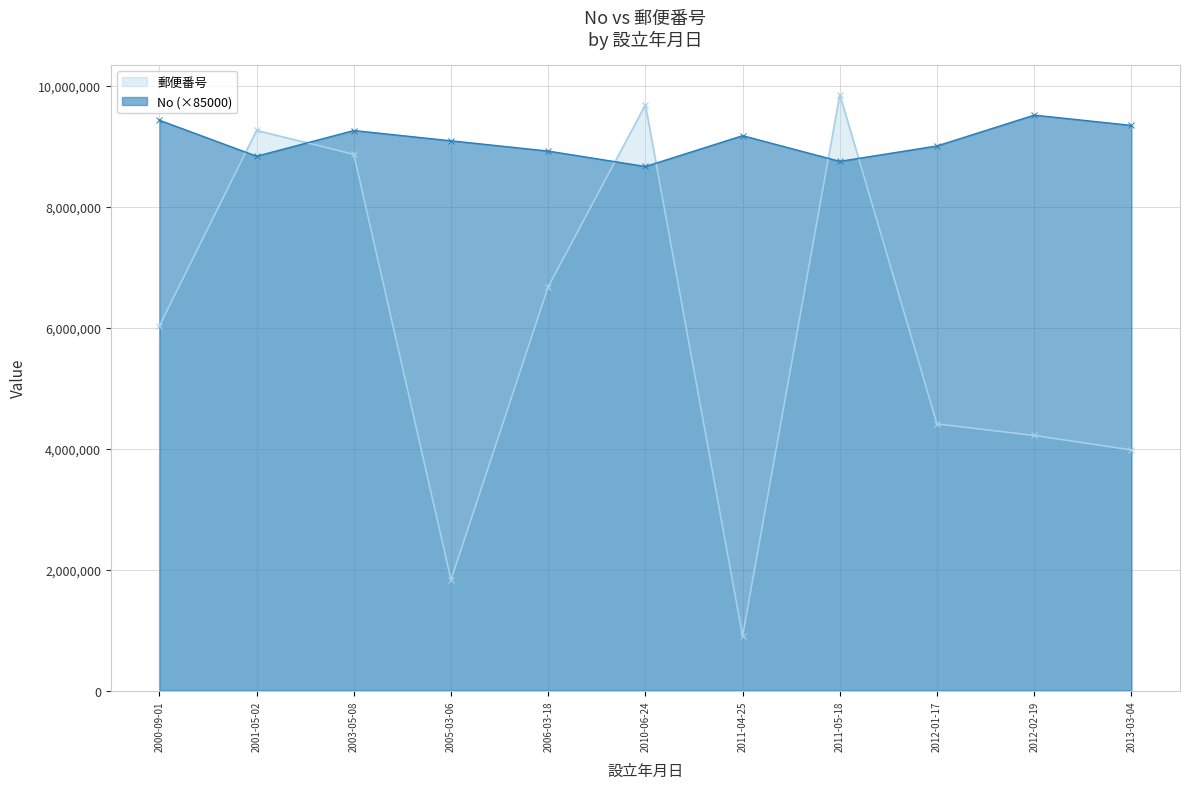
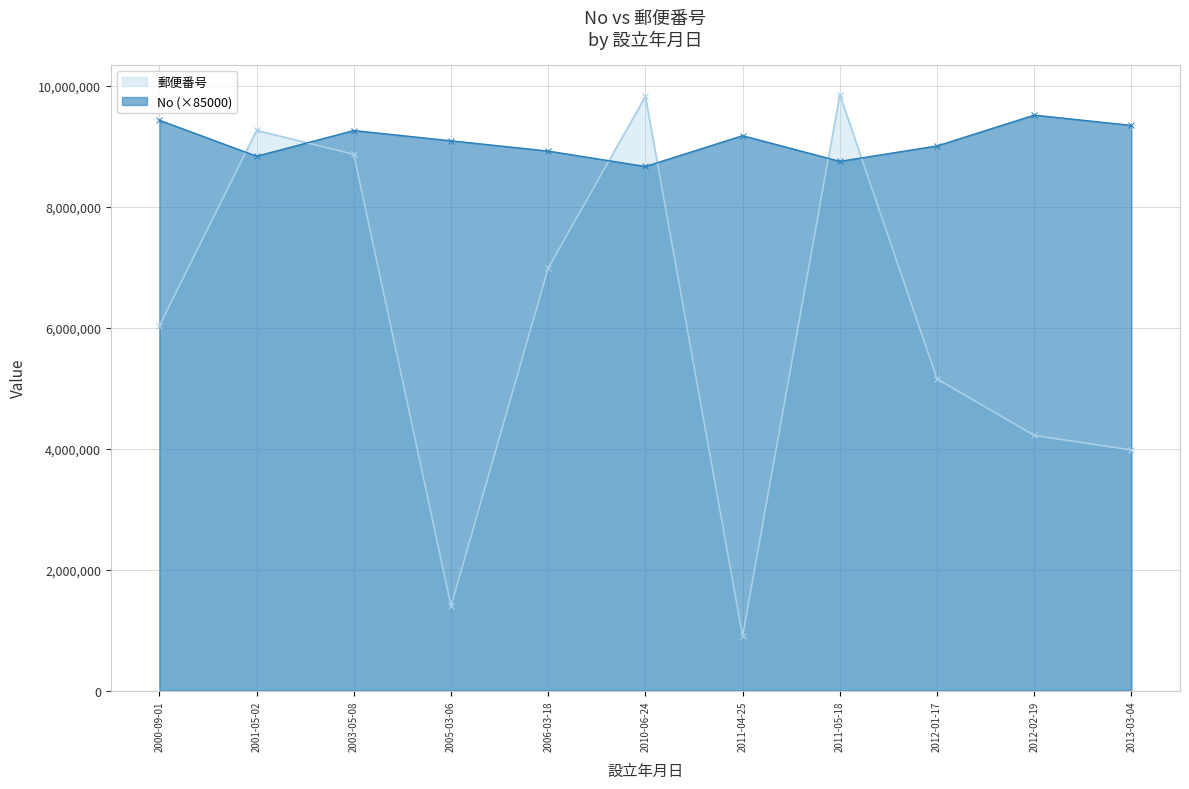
  {
    "郵便番号": {
      "2000-09-01": "6,000,000",
      "2001-05-02": "9,300,000",
      "2003-05-08": "8,900,000",
-     "2005-03-06": "1,800,000",
-     "2006-03-18": "6,700,000",
-     "2010-06-24": "9,700,000",
+     "2005-03-06": "1,400,000",
+     "2006-03-18": "7,000,000",
+     "2010-06-24": "9,800,000",
      "2011-04-25": "900,000",
      "2011-05-18": "9,900,000",
-     "2012-01-17": "4,400,000",
+     "2012-01-17": "5,200,000",
      "2012-02-19": "4,200,000",
      "2013-03-04": "4,000,000"
    },
    "No (×85000)": {
      "2000-09-01": "9,400,000",
      "2001-05-02": "8,800,000",
      "2003-05-08": "9,300,000",
      "2005-03-06": "9,100,000",
      "2006-03-18": "8,900,000",
      "2010-06-24": "8,700,000",
      "2011-04-25": "9,200,000",
      "2011-05-18": "8,800,000",
      "2012-01-17": "9,000,000",
      "2012-02-19": "9,500,000",
      "2013-03-04": "9,400,000"
    }
  }
